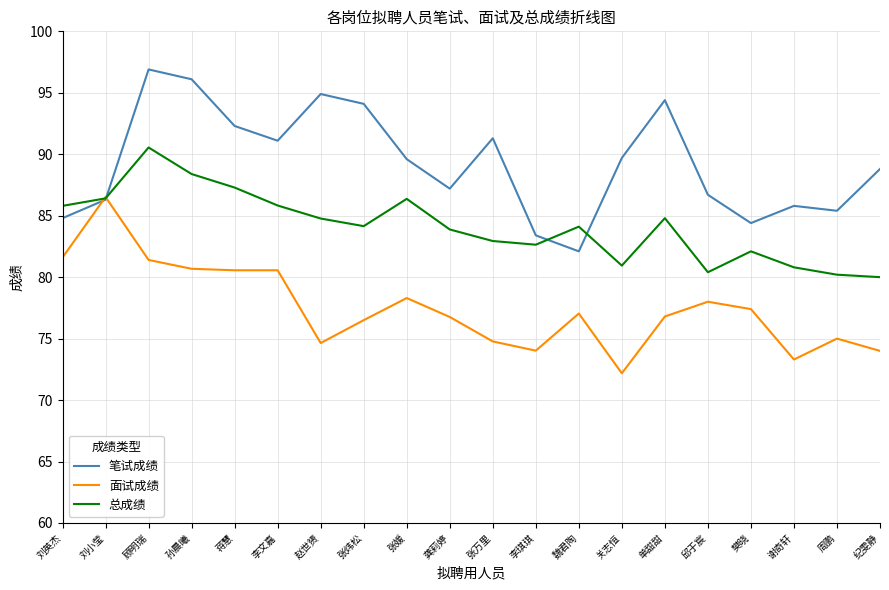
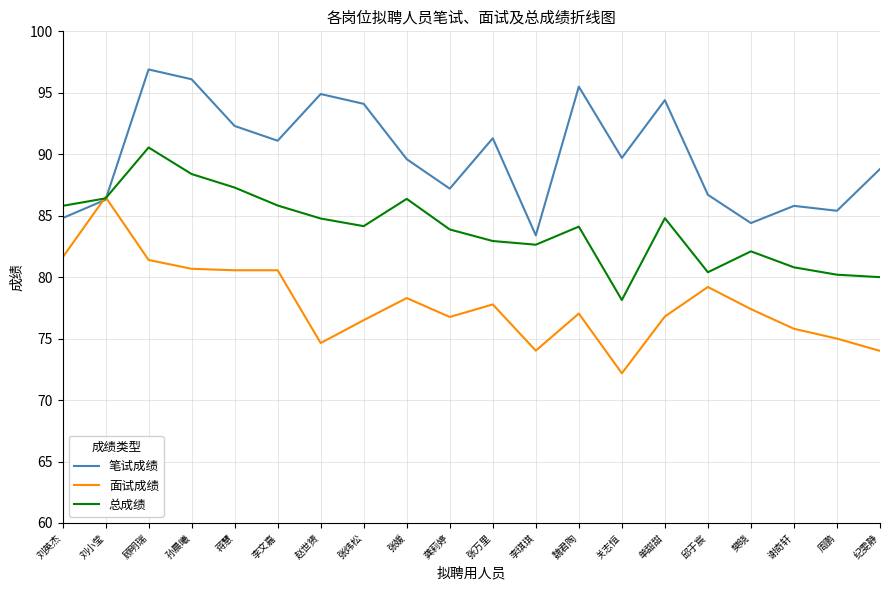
  {
    "笔试成绩": {
      "刘英杰": 84.8,
      "顾明瑞": 96.9,
      "孙晨曦": 96.1,
      "蒋慧": 92.3,
      "李文嘉": 91.1,
      "赵世赟": 94.9,
      "张炜松": 94.1,
      "张媛": 89.6,
      "龚莉婷": 87.2,
      "张万里": 91.3,
      "李琪琪": 83.4,
-     "魏君陶": 82.1,
+     "魏君陶": 95.5,
      "关志恒": 89.7,
      "单甜甜": 94.4,
      "邱于宸": 86.7,
      "樊晓": 84.4,
      "谢奇轩": 85.8,
      "周鹏": 85.4,
      "纪雯静": 88.8
    },
    "面试成绩": {
      "刘英杰": 81.6,
      "顾明瑞": 81.4,
      "孙晨曦": 80.7,
      "蒋慧": 80.6,
      "李文嘉": 80.6,
      "赵世赟": 74.6,
      "张炜松": 76.5,
      "张媛": 78.3,
      "龚莉婷": 76.8,
-     "张万里": 74.8,
+     "张万里": 77.8,
      "李琪琪": 74.0,
      "魏君陶": 77.0,
      "关志恒": 72.2,
      "单甜甜": 76.8,
-     "邱于宸": 78.0,
+     "邱于宸": 79.2,
      "樊晓": 77.4,
-     "谢奇轩": 73.3,
+     "谢奇轩": 75.8,
      "周鹏": 75.0,
      "纪雯静": 74.0
    },
    "总成绩": {
      "刘英杰": 85.8,
      "顾明瑞": 90.6,
      "孙晨曦": 88.4,
      "蒋慧": 87.3,
      "李文嘉": 85.8,
      "赵世赟": 84.8,
      "张炜松": 84.2,
      "张媛": 86.4,
      "龚莉婷": 83.9,
      "张万里": 82.9,
      "李琪琪": 82.6,
      "魏君陶": 84.1,
-     "关志恒": 80.9,
+     "关志恒": 78.1,
      "单甜甜": 84.8,
      "邱于宸": 80.4,
      "樊晓": 82.1,
      "谢奇轩": 80.8,
      "周鹏": 80.2,
      "纪雯静": 80.0
    }
  }
